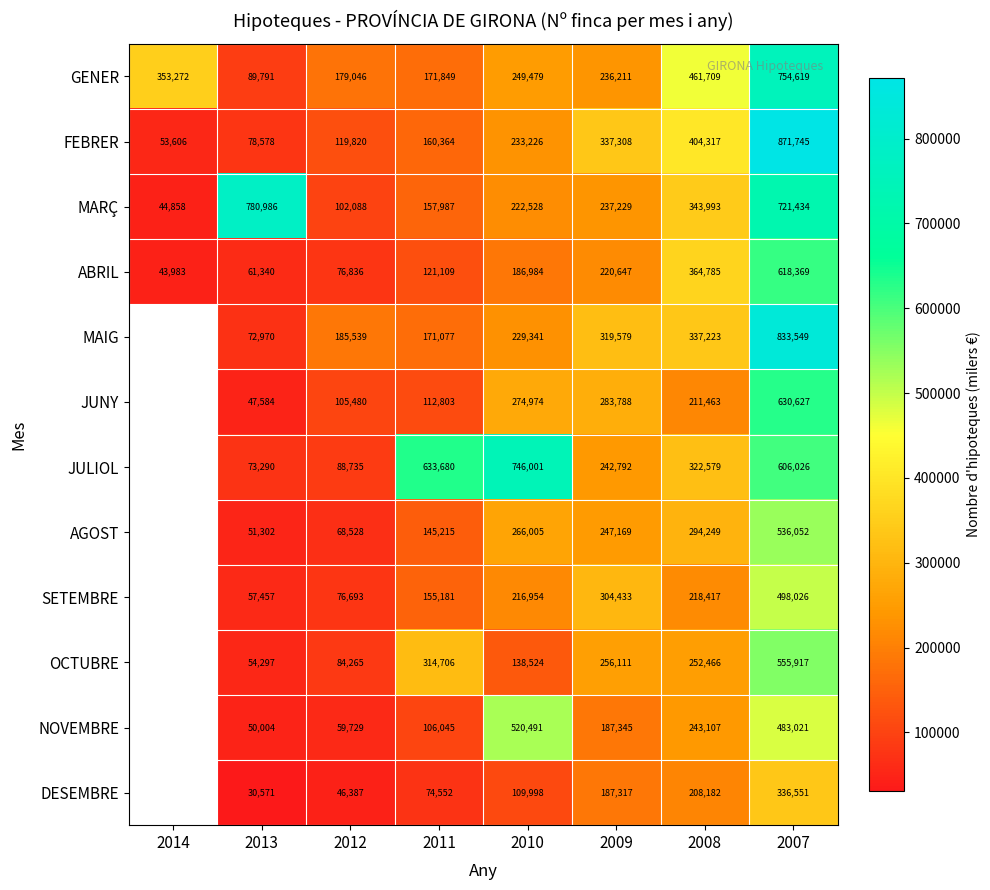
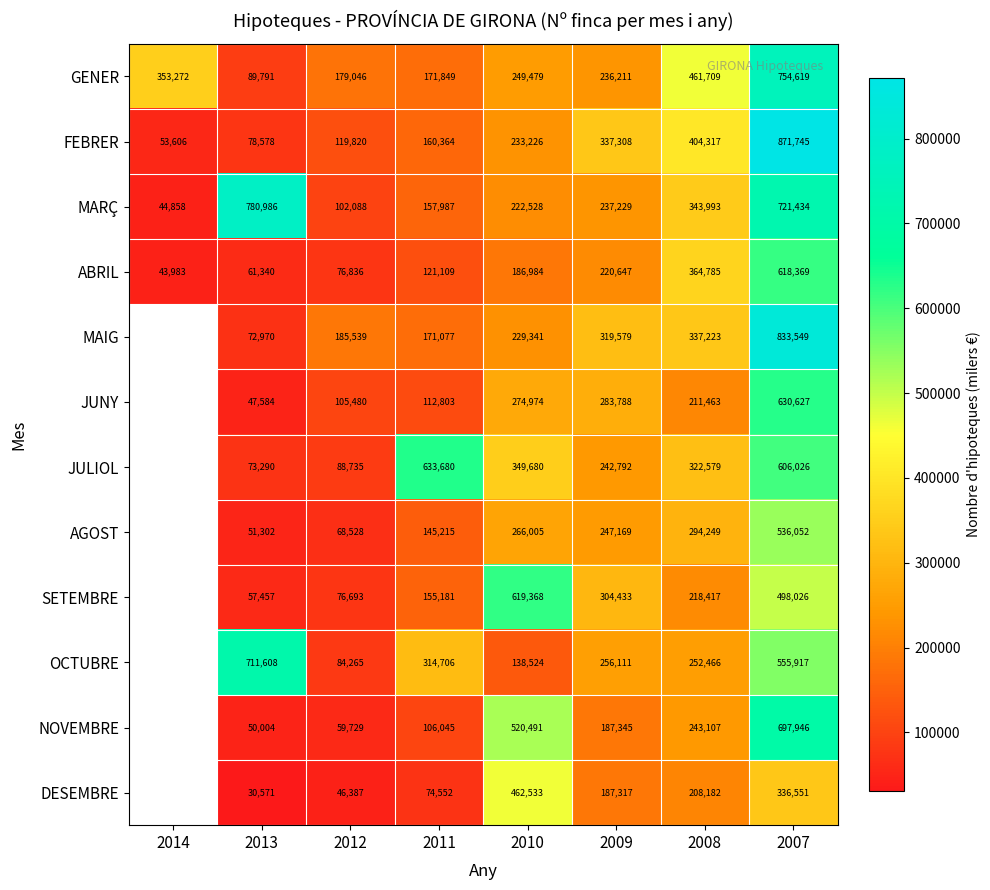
  {
    "GENER": {
      "2014": "353,272",
      "2013": "89,791",
      "2012": "179,046",
      "2011": "171,849",
      "2010": "249,479",
      "2009": "236,211",
      "2008": "461,709"
    },
    "FEBRER": {
      "2014": "53,606",
      "2013": "78,578",
      "2012": "119,820",
      "2011": "160,364",
      "2010": "233,226",
      "2009": "337,308",
      "2008": "404,317",
      "2007": "871,745"
    },
    "MARÇ": {
      "2014": "44,858",
      "2013": "780,986",
      "2012": "102,088",
      "2011": "157,987",
      "2010": "222,528",
      "2009": "237,229",
      "2008": "343,993",
      "2007": "721,434"
    },
    "ABRIL": {
      "2014": "43,983",
      "2013": "61,340",
      "2012": "76,836",
      "2011": "121,109",
      "2010": "186,984",
      "2009": "220,647",
      "2008": "364,785",
      "2007": "618,369"
    },
    "MAIG": {
      "2013": "72,970",
      "2012": "185,539",
      "2011": "171,077",
      "2010": "229,341",
      "2009": "319,579",
      "2008": "337,223",
      "2007": "833,549"
    },
    "JUNY": {
      "2013": "47,584",
      "2012": "105,480",
      "2011": "112,803",
      "2010": "274,974",
      "2009": "283,788",
      "2008": "211,463",
      "2007": "630,627"
    },
    "JULIOL": {
      "2013": "73,290",
      "2012": "88,735",
      "2011": "633,680",
-     "2010": "746,001",
+     "2010": "349,680",
      "2009": "242,792",
      "2008": "322,579",
      "2007": "606,026"
    },
    "AGOST": {
      "2013": "51,302",
      "2012": "68,528",
      "2011": "145,215",
      "2010": "266,005",
      "2009": "247,169",
      "2008": "294,249",
      "2007": "536,052"
    },
    "SETEMBRE": {
      "2013": "57,457",
      "2012": "76,693",
      "2011": "155,181",
-     "2010": "216,954",
+     "2010": "619,368",
      "2009": "304,433",
      "2008": "218,417",
      "2007": "498,026"
    },
    "OCTUBRE": {
-     "2013": "54,297",
+     "2013": "711,608",
      "2012": "84,265",
      "2011": "314,706",
      "2010": "138,524",
      "2009": "256,111",
      "2008": "252,466",
      "2007": "555,917"
    },
    "NOVEMBRE": {
      "2013": "50,004",
      "2012": "59,729",
      "2011": "106,045",
      "2010": "520,491",
      "2009": "187,345",
      "2008": "243,107",
-     "2007": "483,021"
+     "2007": "697,946"
    },
    "DESEMBRE": {
      "2013": "30,571",
      "2012": "46,387",
      "2011": "74,552",
-     "2010": "109,998",
+     "2010": "462,533",
      "2009": "187,317",
      "2008": "208,182",
      "2007": "336,551"
    }
  }
